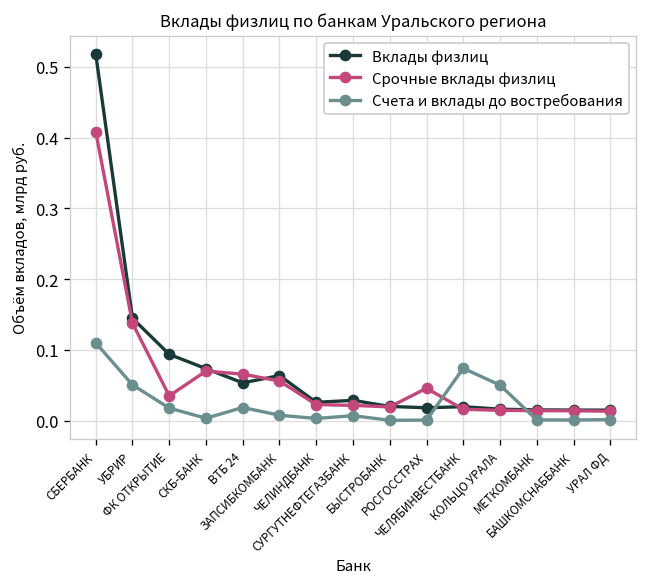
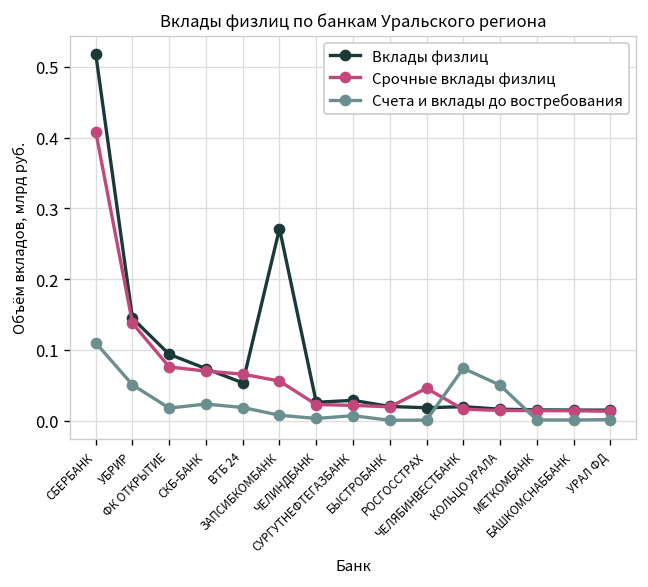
  {
    "Вклады физлиц": {
      "СБЕРБАНК": 0.52,
      "УБРИР": 0.14,
      "ФК ОТКРЫТИЕ": 0.09,
      "ВТБ 24": 0.05,
-     "ЗАПСИБКОМБАНК": 0.06,
+     "ЗАПСИБКОМБАНК": 0.27,
      "СУРГУТНЕФТЕГАЗБАНК": 0.03,
      "РОСГОССТРАХ": 0.02
    },
    "Срочные вклады физлиц": {
      "СБЕРБАНК": 0.41,
      "УБРИР": 0.14,
-     "ФК ОТКРЫТИЕ": 0.04,
+     "ФК ОТКРЫТИЕ": 0.08,
      "ВТБ 24": 0.07,
      "ЗАПСИБКОМБАНК": 0.06,
      "СУРГУТНЕФТЕГАЗБАНК": 0.02,
      "РОСГОССТРАХ": 0.05
    },
    "Счета и вклады до востребования": {
      "СБЕРБАНК": 0.11,
      "УБРИР": 0.05,
      "ФК ОТКРЫТИЕ": 0.02,
-     "СКБ-БАНК": 0.00,
+     "СКБ-БАНК": 0.02,
      "ВТБ 24": 0.02,
      "ЗАПСИБКОМБАНК": 0.01,
      "ЧЕЛИНДБАНК": 0.00,
      "СУРГУТНЕФТЕГАЗБАНК": 0.01,
      "БЫСТРОБАНК": 0.00,
      "РОСГОССТРАХ": 0.00,
      "ЧЕЛЯБИНВЕСТБАНК": 0.07,
      "КОЛЬЦО УРАЛА": 0.05,
      "МЕТКОМБАНК": 0.00,
      "БАШКОМСНАББАНК": 0.00,
      "УРАЛ ФД": 0.00
    }
  }
